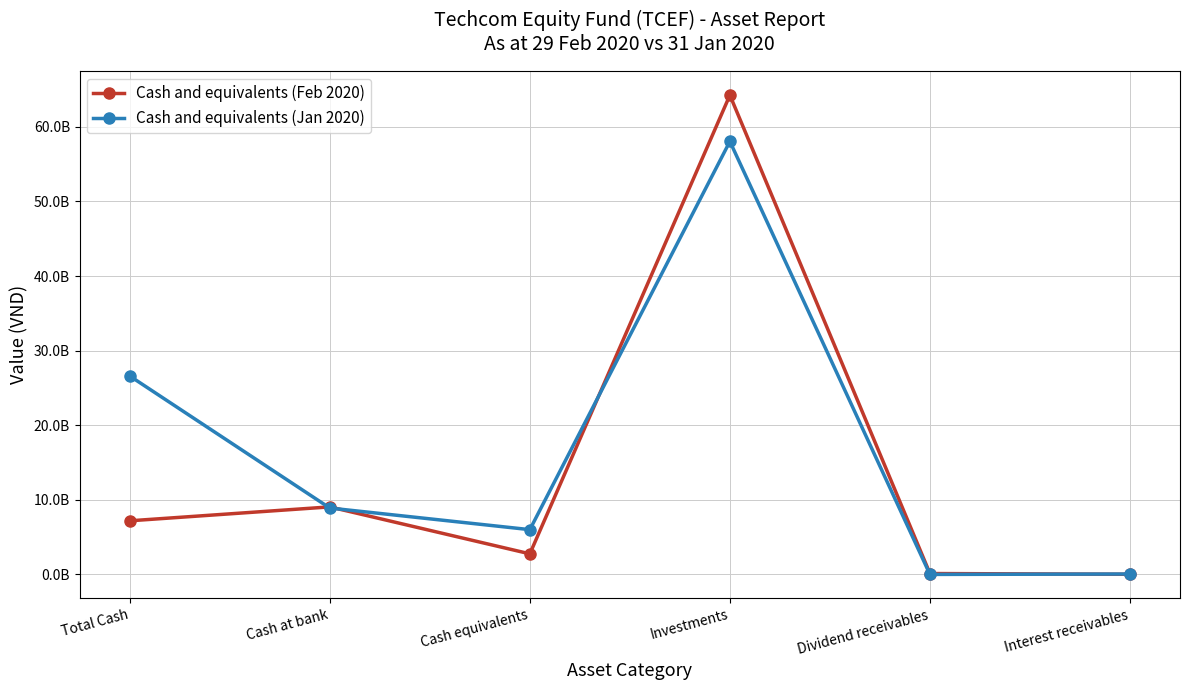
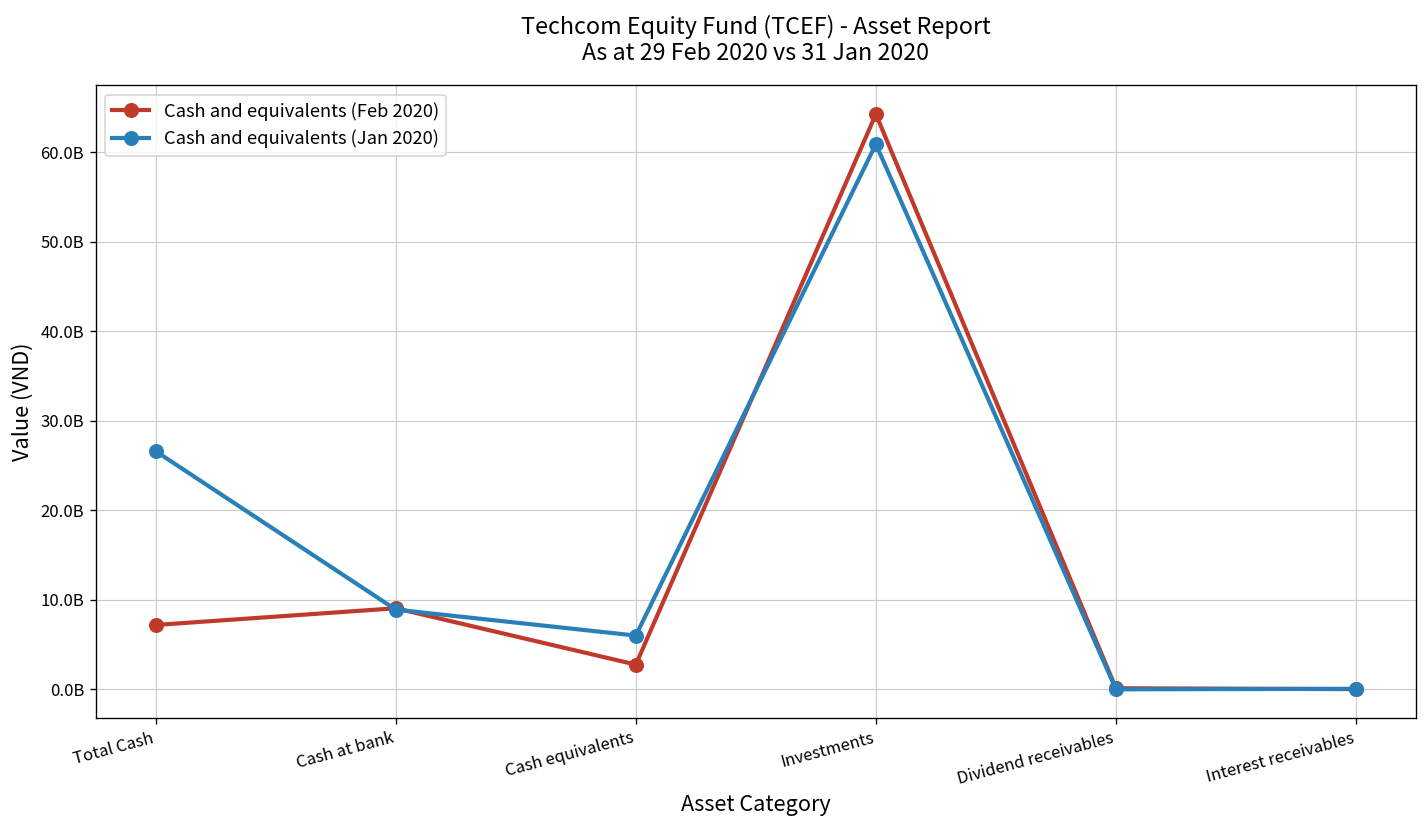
  {
    "Cash and equivalents (Feb 2020)": {
      "Total Cash": 7000000000,
      "Cash equivalents": 3000000000,
      "Investments": 64000000000
    },
    "Cash and equivalents (Jan 2020)": {
      "Total Cash": 27000000000,
      "Cash equivalents": 6000000000,
-     "Investments": 58000000000
+     "Investments": 61000000000
    }
  }
